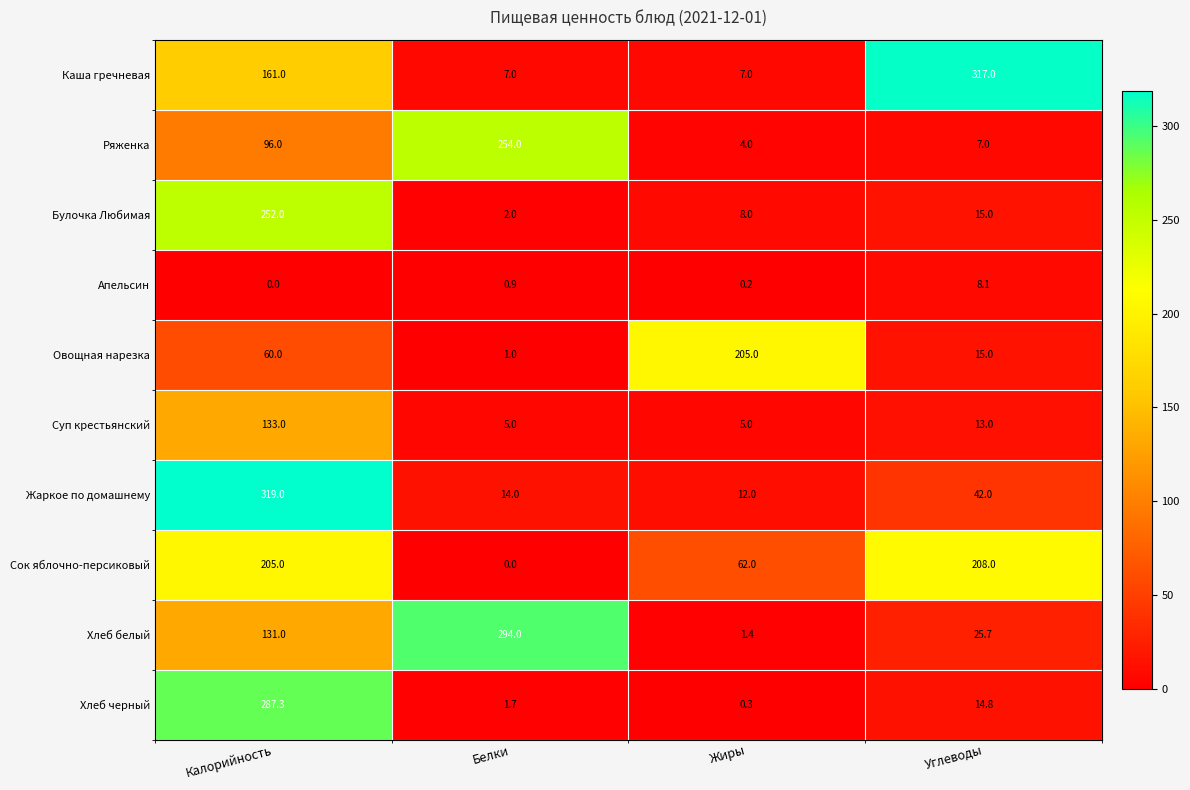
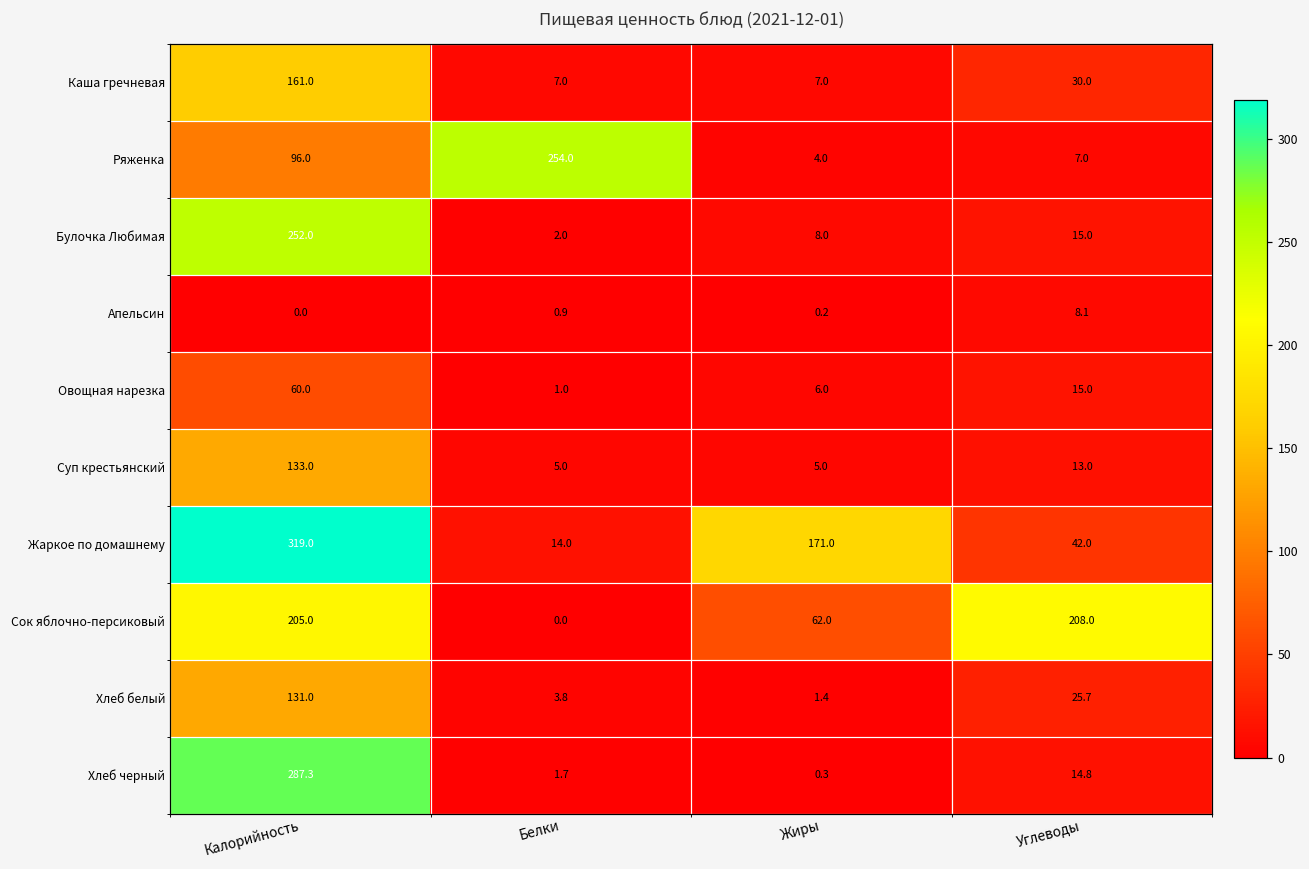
  {
    "Каша гречневая": {
      "Калорийность": 161.0,
      "Белки": 7.0,
      "Жиры": 7.0,
-     "Углеводы": 317.0
+     "Углеводы": 30.0
    },
    "Ряженка": {
      "Калорийность": 96.0,
      "Белки": 254.0,
      "Жиры": 4.0,
      "Углеводы": 7.0
    },
    "Булочка Любимая": {
      "Калорийность": 252.0,
      "Белки": 2.0,
      "Жиры": 8.0,
      "Углеводы": 15.0
    },
    "Апельсин": {
      "Калорийность": 0.0,
      "Белки": 0.9,
      "Жиры": 0.2,
      "Углеводы": 8.1
    },
    "Овощная нарезка": {
      "Калорийность": 60.0,
      "Белки": 1.0,
-     "Жиры": 205.0,
+     "Жиры": 6.0,
      "Углеводы": 15.0
    },
    "Суп крестьянский": {
      "Калорийность": 133.0,
      "Белки": 5.0,
      "Жиры": 5.0,
      "Углеводы": 13.0
    },
    "Жаркое по домашнему": {
      "Калорийность": 319.0,
      "Белки": 14.0,
-     "Жиры": 12.0,
+     "Жиры": 171.0,
      "Углеводы": 42.0
    },
    "Сок яблочно-персиковый": {
      "Калорийность": 205.0,
      "Белки": 0.0,
      "Жиры": 62.0,
      "Углеводы": 208.0
    },
    "Хлеб белый": {
      "Калорийность": 131.0,
-     "Белки": 294.0,
+     "Белки": 3.8,
      "Жиры": 1.4,
      "Углеводы": 25.7
    },
    "Хлеб черный": {
      "Калорийность": 287.3,
      "Белки": 1.7,
      "Жиры": 0.3,
      "Углеводы": 14.8
    }
  }
